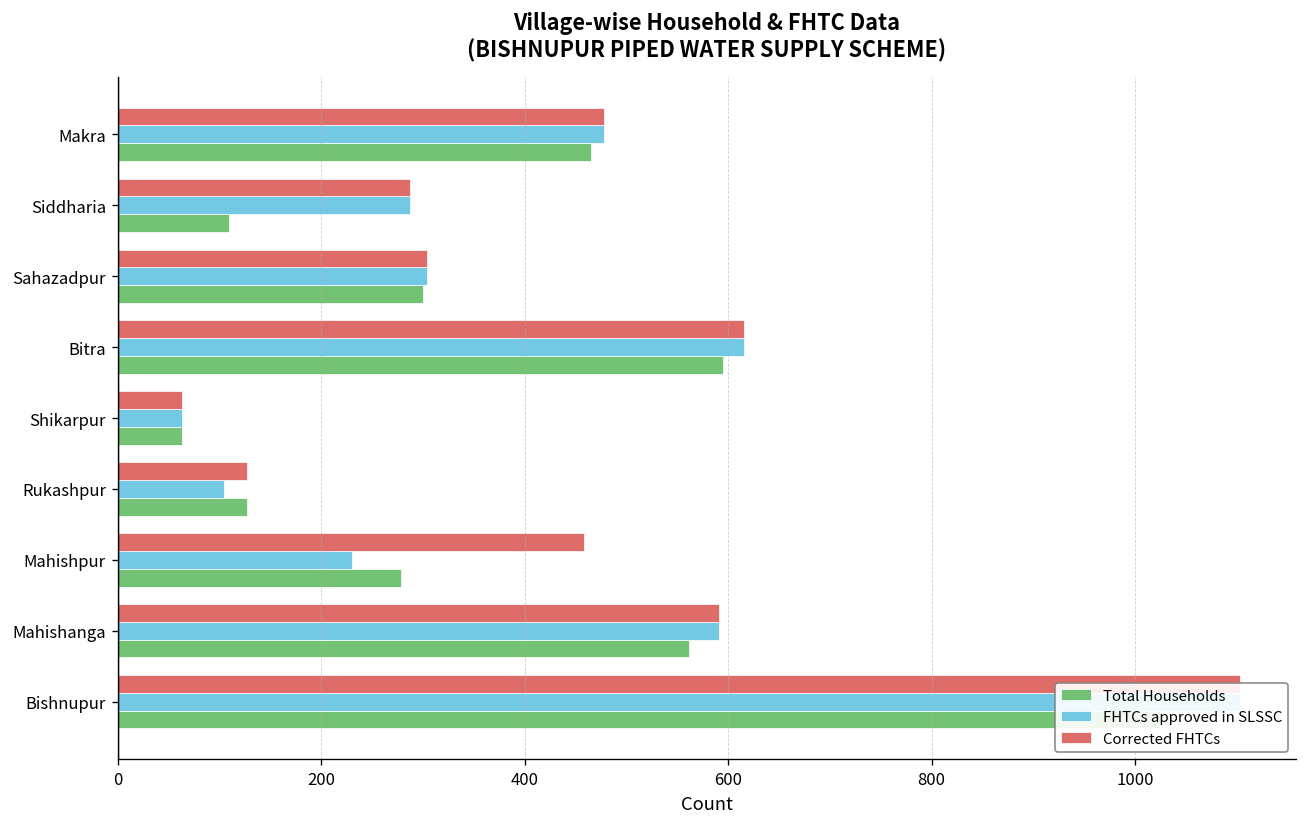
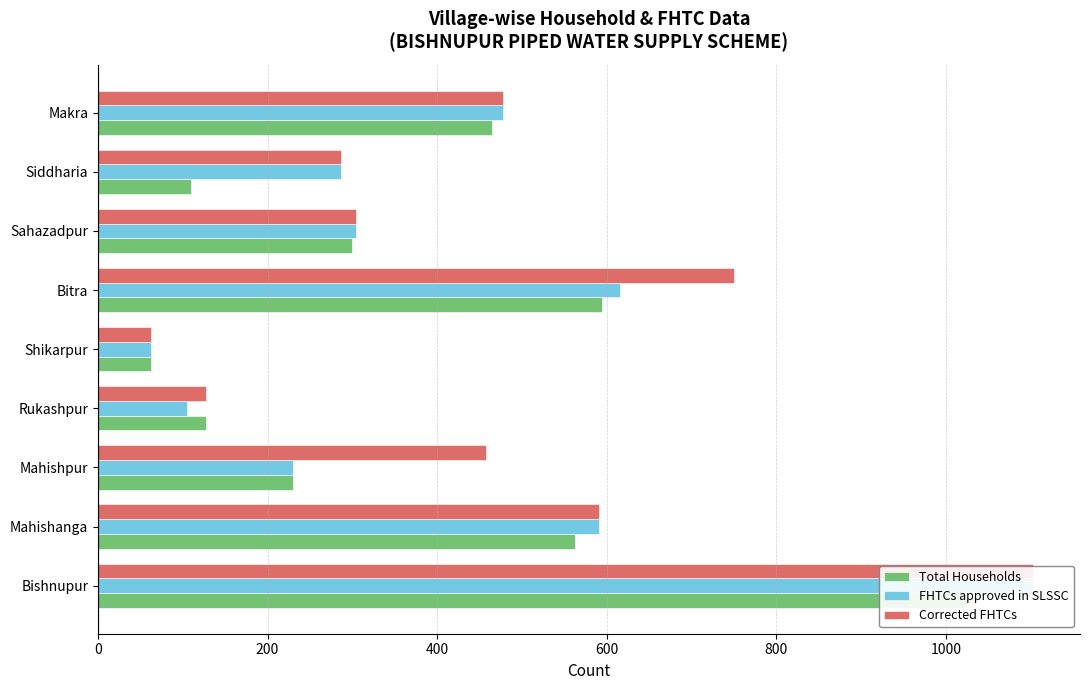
  {
    "Total Households": {
      "Makra": 470,
      "Siddharia": 110,
      "Sahazadpur": 300,
      "Bitra": 600,
      "Shikarpur": 60,
      "Rukashpur": 130,
-     "Mahishpur": 280,
+     "Mahishpur": 230,
      "Mahishanga": 560
    },
    "FHTCs approved in SLSSC": {
      "Makra": 480,
      "Siddharia": 290,
      "Sahazadpur": 300,
      "Bitra": 620,
      "Shikarpur": 60,
      "Rukashpur": 110,
      "Mahishpur": 230,
      "Mahishanga": 590
    },
    "Corrected FHTCs": {
      "Makra": 480,
      "Siddharia": 290,
      "Sahazadpur": 300,
-     "Bitra": 620,
+     "Bitra": 750,
      "Shikarpur": 60,
      "Rukashpur": 130,
      "Mahishpur": 460,
      "Mahishanga": 590
    }
  }
